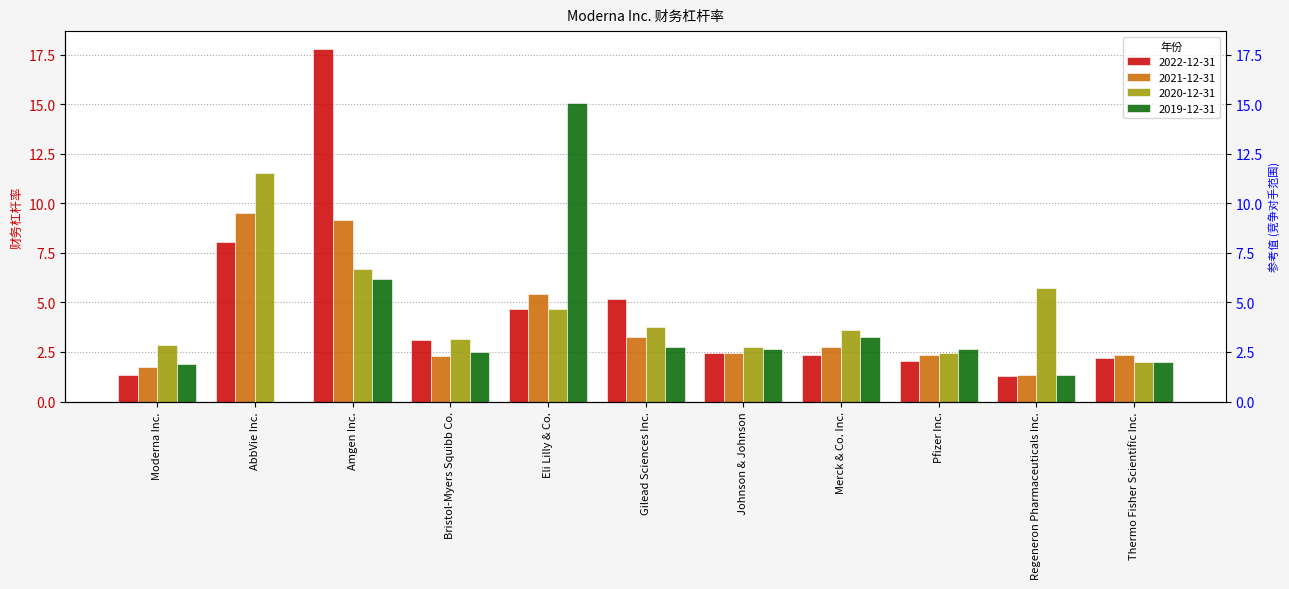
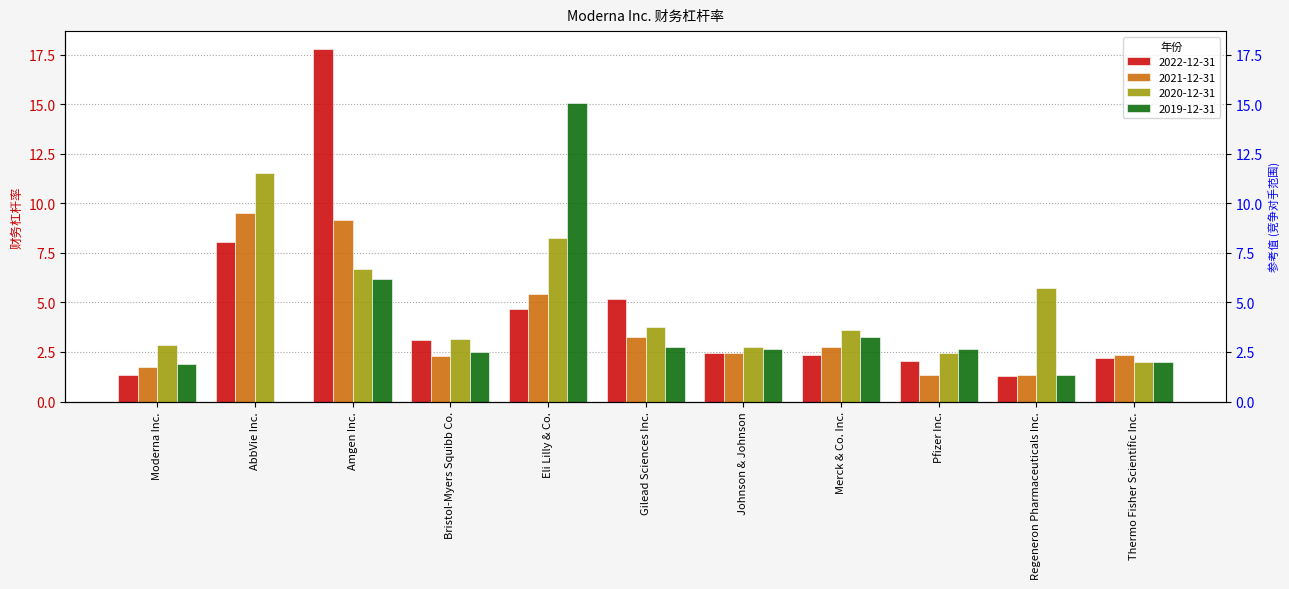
  {
    "2022-12-31": {
      "Moderna Inc.": 1.4,
      "AbbVie Inc.": 8.0,
      "Amgen Inc.": 17.8,
      "Bristol-Myers Squibb Co.": 3.1,
      "Eli Lilly & Co.": 4.7,
      "Gilead Sciences Inc.": 5.2,
      "Johnson & Johnson": 2.4,
      "Merck & Co. Inc.": 2.4,
      "Pfizer Inc.": 2.1,
      "Regeneron Pharmaceuticals Inc.": 1.3,
      "Thermo Fisher Scientific Inc.": 2.2
    },
    "2021-12-31": {
      "Moderna Inc.": 1.7,
      "AbbVie Inc.": 9.5,
      "Amgen Inc.": 9.1,
      "Bristol-Myers Squibb Co.": 2.3,
      "Eli Lilly & Co.": 5.4,
      "Gilead Sciences Inc.": 3.2,
      "Johnson & Johnson": 2.5,
      "Merck & Co. Inc.": 2.8,
-     "Pfizer Inc.": 2.4,
+     "Pfizer Inc.": 1.4,
      "Regeneron Pharmaceuticals Inc.": 1.4,
      "Thermo Fisher Scientific Inc.": 2.3
    },
    "2020-12-31": {
      "Moderna Inc.": 2.9,
      "AbbVie Inc.": 11.5,
      "Amgen Inc.": 6.7,
      "Bristol-Myers Squibb Co.": 3.1,
-     "Eli Lilly & Co.": 4.7,
+     "Eli Lilly & Co.": 8.3,
      "Gilead Sciences Inc.": 3.8,
      "Johnson & Johnson": 2.8,
      "Merck & Co. Inc.": 3.6,
      "Pfizer Inc.": 2.4,
      "Regeneron Pharmaceuticals Inc.": 5.8,
      "Thermo Fisher Scientific Inc.": 2.0
    },
    "2019-12-31": {
      "Moderna Inc.": 1.9,
      "AbbVie Inc.": 0.0,
      "Amgen Inc.": 6.2,
      "Bristol-Myers Squibb Co.": 2.5,
      "Eli Lilly & Co.": 15.1,
      "Gilead Sciences Inc.": 2.7,
      "Johnson & Johnson": 2.7,
      "Merck & Co. Inc.": 3.3,
      "Pfizer Inc.": 2.7,
      "Regeneron Pharmaceuticals Inc.": 1.3,
      "Thermo Fisher Scientific Inc.": 2.0
    }
  }
